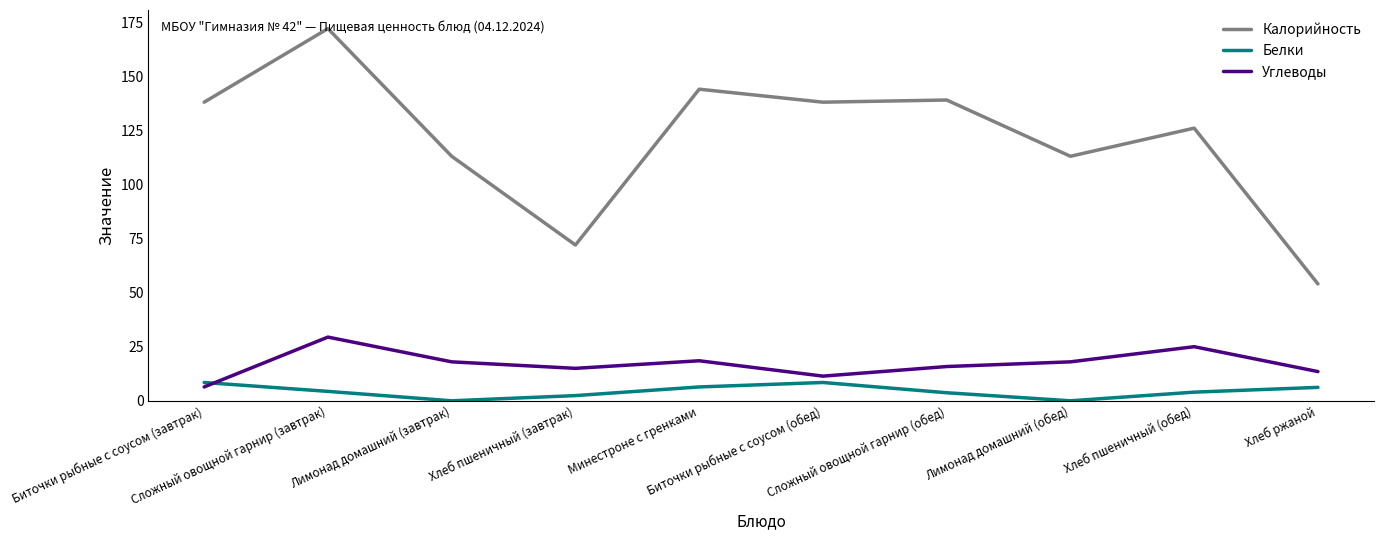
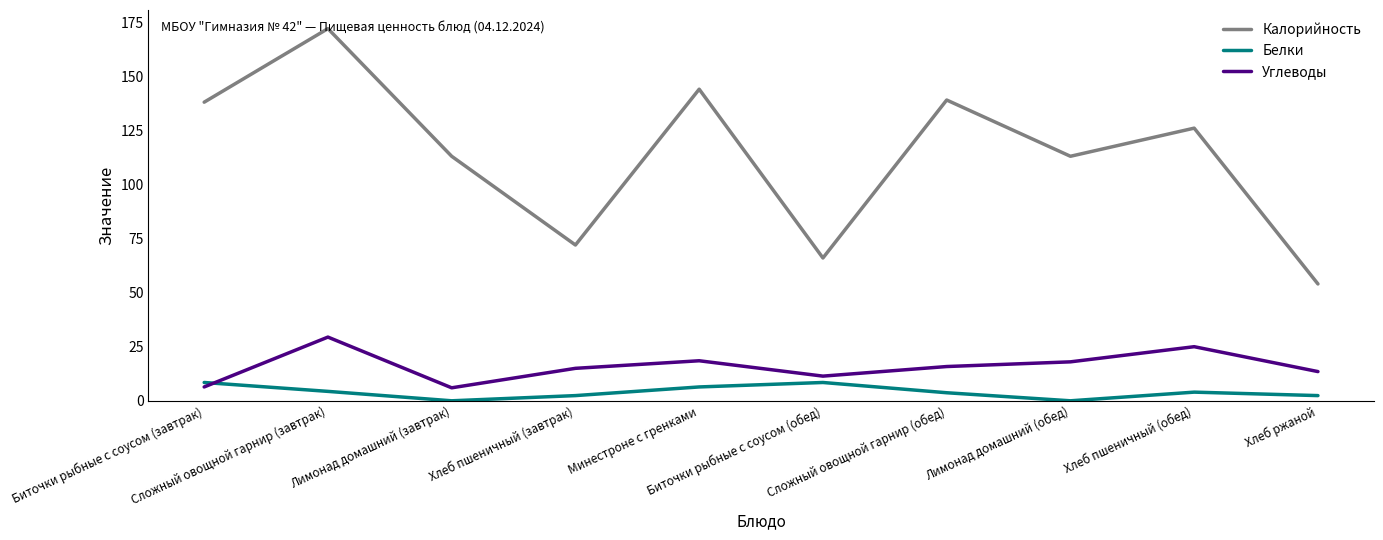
  {
    "Калорийность": {
      "Биточки рыбные с соусом (завтрак)": 138,
      "Лимонад домашний (завтрак)": 113,
      "Хлеб пшеничный (завтрак)": 72,
      "Минестроне с гренками": 144,
-     "Биточки рыбные с соусом (обед)": 138,
+     "Биточки рыбные с соусом (обед)": 66,
      "Сложный овощной гарнир (обед)": 139,
      "Лимонад домашний (обед)": 113,
      "Хлеб пшеничный (обед)": 126,
      "Хлеб ржаной": 54
    },
    "Белки": {
      "Биточки рыбные с соусом (завтрак)": 8,
      "Сложный овощной гарнир (завтрак)": 4,
      "Лимонад домашний (завтрак)": 0,
      "Хлеб пшеничный (завтрак)": 2,
      "Минестроне с гренками": 6,
      "Биточки рыбные с соусом (обед)": 8,
      "Сложный овощной гарнир (обед)": 4,
      "Лимонад домашний (обед)": 0,
      "Хлеб пшеничный (обед)": 4,
-     "Хлеб ржаной": 6
+     "Хлеб ржаной": 2
    },
    "Углеводы": {
      "Биточки рыбные с соусом (завтрак)": 6,
      "Сложный овощной гарнир (завтрак)": 29,
-     "Лимонад домашний (завтрак)": 18,
+     "Лимонад домашний (завтрак)": 6,
      "Хлеб пшеничный (завтрак)": 15,
      "Минестроне с гренками": 19,
      "Биточки рыбные с соусом (обед)": 11,
      "Сложный овощной гарнир (обед)": 16,
      "Лимонад домашний (обед)": 18,
      "Хлеб пшеничный (обед)": 25,
      "Хлеб ржаной": 14
    }
  }
